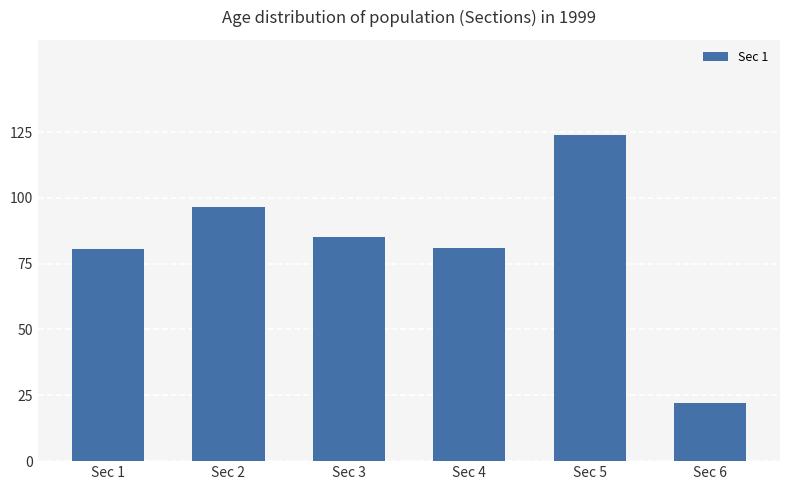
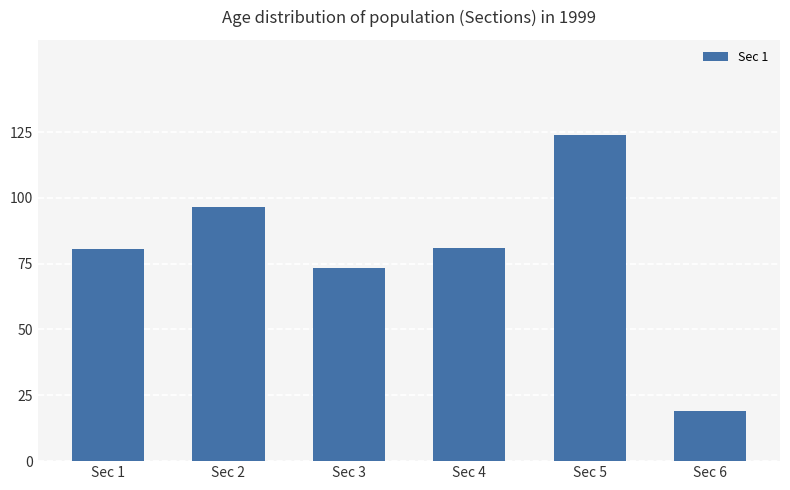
  {
    "Sec 1": 81,
    "Sec 2": 96,
-   "Sec 3": 85,
+   "Sec 3": 73,
    "Sec 4": 81,
    "Sec 5": 124,
-   "Sec 6": 22
+   "Sec 6": 19
  }
